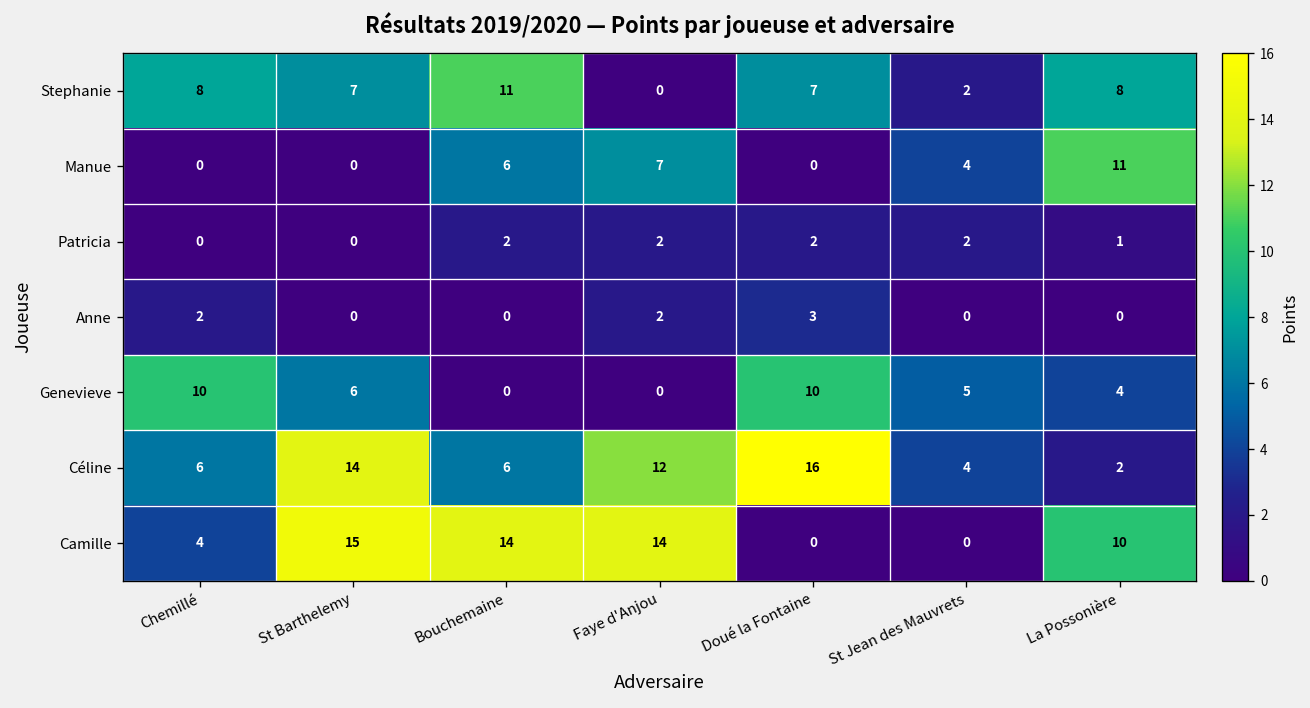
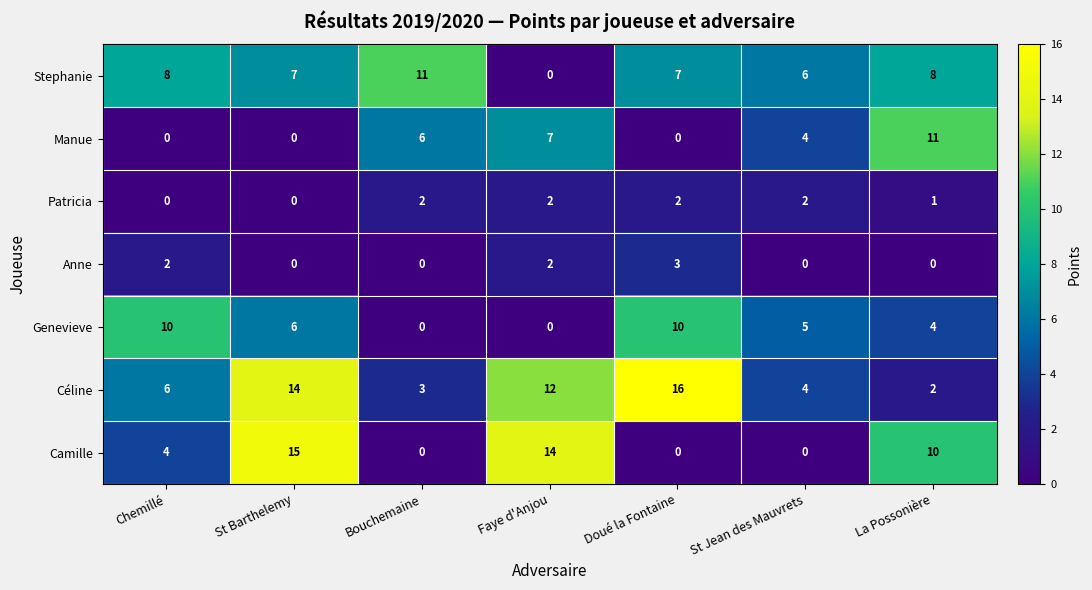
  {
    "Stephanie": {
      "Chemillé": 8,
      "St Barthelemy": 7,
      "Bouchemaine": 11,
      "Faye d'Anjou": 0,
      "Doué la Fontaine": 7,
-     "St Jean des Mauvrets": 2,
+     "St Jean des Mauvrets": 6,
      "La Possonière": 8
    },
    "Manue": {
      "Chemillé": 0,
      "St Barthelemy": 0,
      "Bouchemaine": 6,
      "Faye d'Anjou": 7,
      "Doué la Fontaine": 0,
      "St Jean des Mauvrets": 4,
      "La Possonière": 11
    },
    "Patricia": {
      "Chemillé": 0,
      "St Barthelemy": 0,
      "Bouchemaine": 2,
      "Faye d'Anjou": 2,
      "Doué la Fontaine": 2,
      "St Jean des Mauvrets": 2,
      "La Possonière": 1
    },
    "Anne": {
      "Chemillé": 2,
      "St Barthelemy": 0,
      "Bouchemaine": 0,
      "Faye d'Anjou": 2,
      "Doué la Fontaine": 3,
      "St Jean des Mauvrets": 0,
      "La Possonière": 0
    },
    "Genevieve": {
      "Chemillé": 10,
      "St Barthelemy": 6,
      "Bouchemaine": 0,
      "Faye d'Anjou": 0,
      "Doué la Fontaine": 10,
      "St Jean des Mauvrets": 5,
      "La Possonière": 4
    },
    "Céline": {
      "Chemillé": 6,
      "St Barthelemy": 14,
-     "Bouchemaine": 6,
+     "Bouchemaine": 3,
      "Faye d'Anjou": 12,
      "Doué la Fontaine": 16,
      "St Jean des Mauvrets": 4,
      "La Possonière": 2
    },
    "Camille": {
      "Chemillé": 4,
      "St Barthelemy": 15,
-     "Bouchemaine": 14,
+     "Bouchemaine": 0,
      "Faye d'Anjou": 14,
      "Doué la Fontaine": 0,
      "St Jean des Mauvrets": 0,
      "La Possonière": 10
    }
  }
